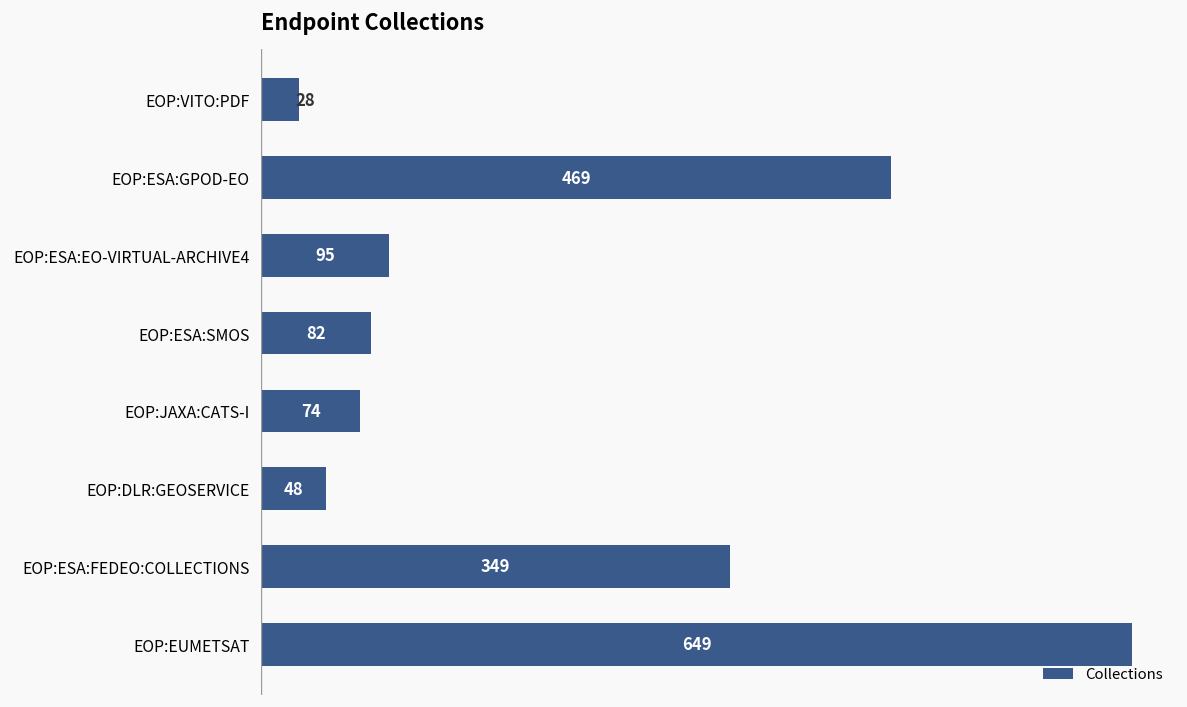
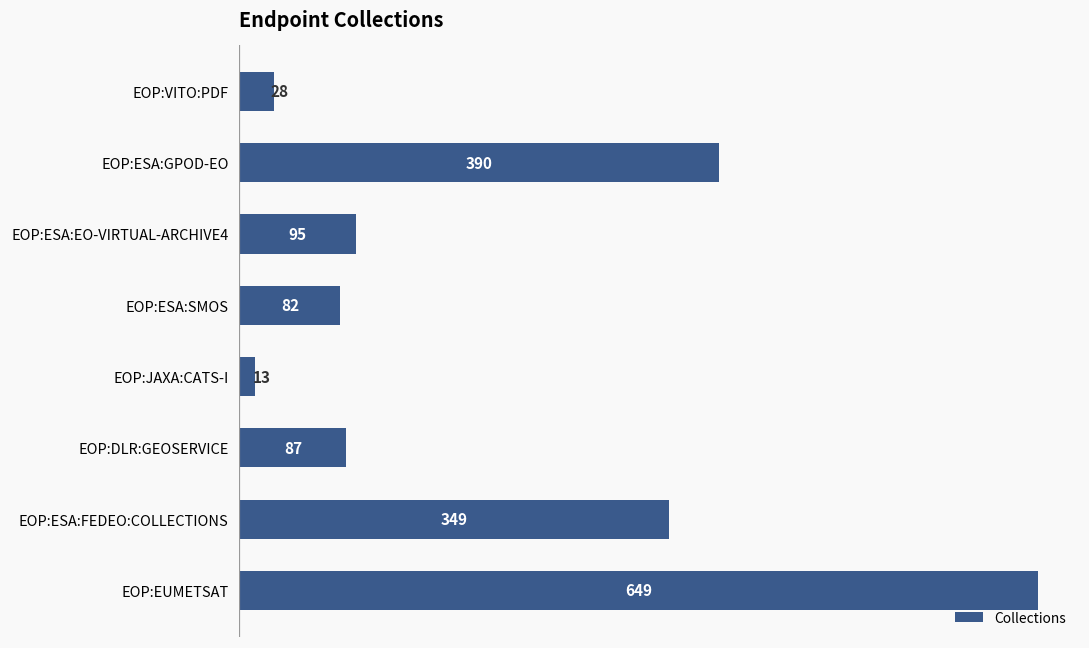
  {
    "EOP:VITO:PDF": 28,
-   "EOP:ESA:GPOD-EO": 469,
+   "EOP:ESA:GPOD-EO": 390,
    "EOP:ESA:EO-VIRTUAL-ARCHIVE4": 95,
    "EOP:ESA:SMOS": 82,
-   "EOP:JAXA:CATS-I": 74,
-   "EOP:DLR:GEOSERVICE": 48,
+   "EOP:JAXA:CATS-I": 13,
+   "EOP:DLR:GEOSERVICE": 87,
    "EOP:ESA:FEDEO:COLLECTIONS": 349,
    "EOP:EUMETSAT": 649
  }
